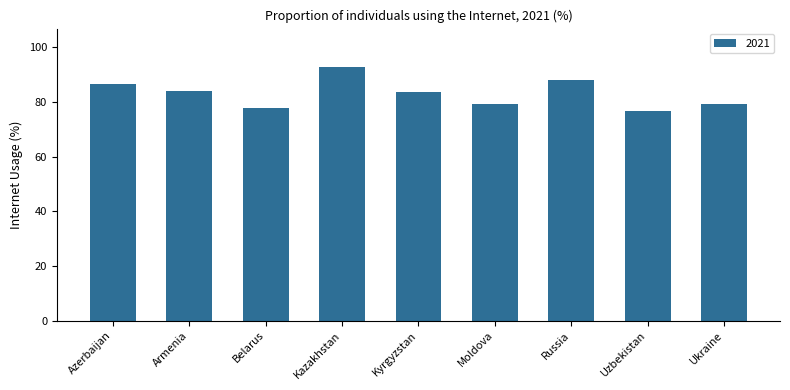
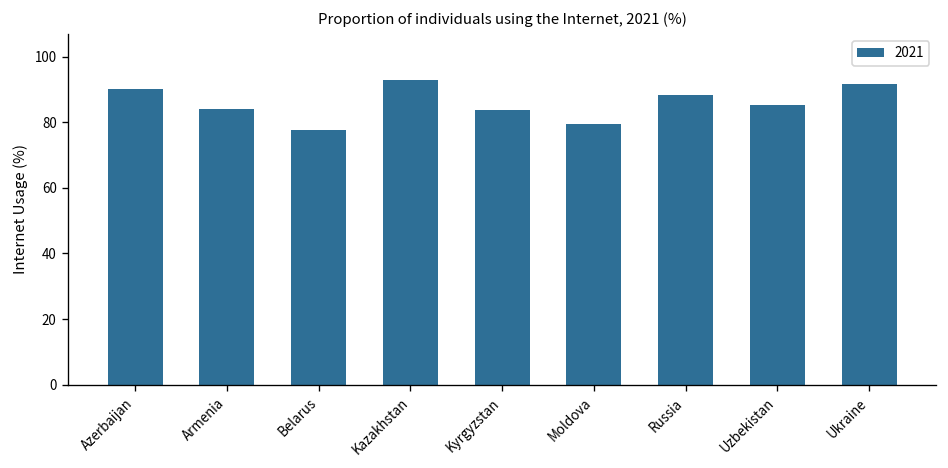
  {
-   "Azerbaijan": 87,
+   "Azerbaijan": 90,
    "Armenia": 84,
    "Belarus": 78,
    "Kazakhstan": 93,
    "Kyrgyzstan": 84,
    "Moldova": 79,
    "Russia": 88,
-   "Uzbekistan": 77,
-   "Ukraine": 79
+   "Uzbekistan": 85,
+   "Ukraine": 92
  }
